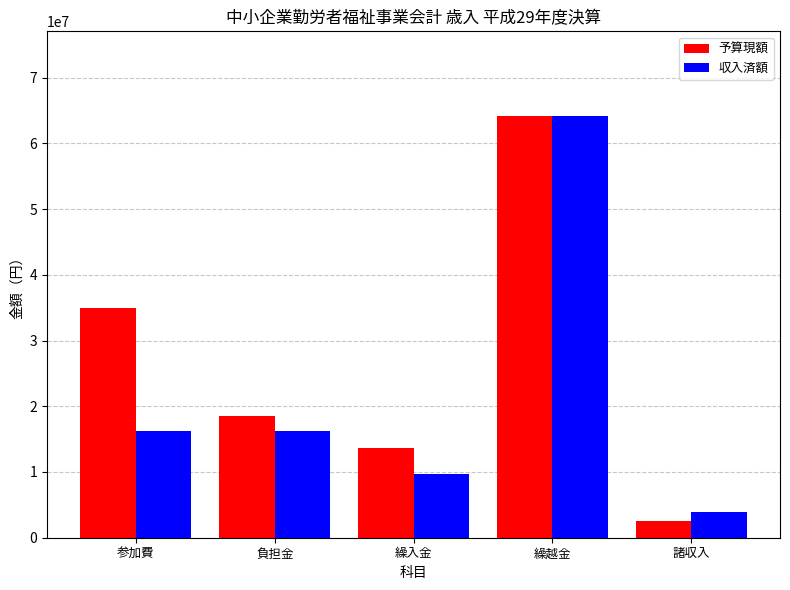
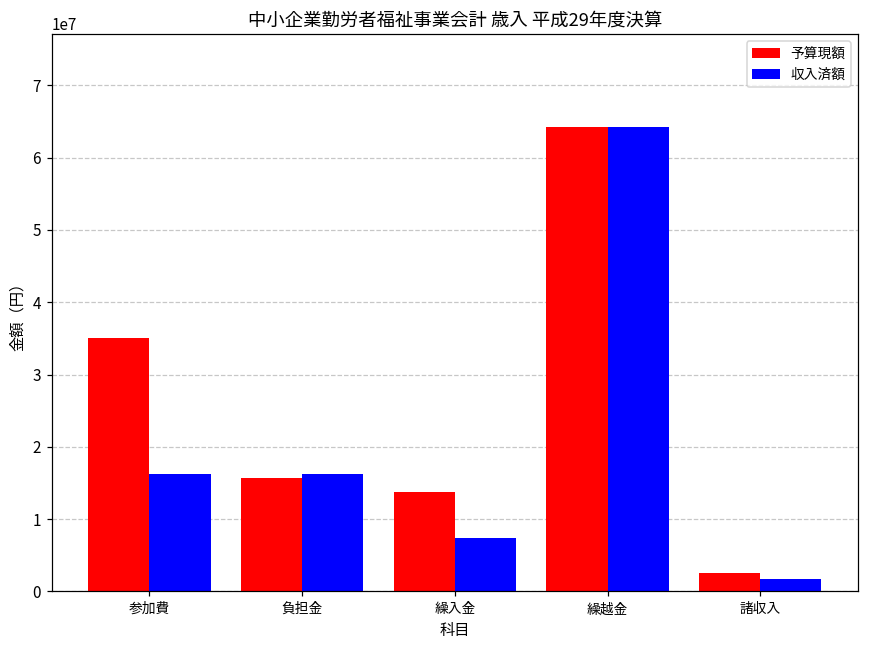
  {
    "予算現額": {
      "参加費": 35000000,
-     "負担金": 19000000,
+     "負担金": 16000000,
      "繰入金": 14000000,
      "繰越金": 64000000,
      "諸収入": 3000000
    },
    "収入済額": {
      "参加費": 16000000,
      "負担金": 16000000,
-     "繰入金": 10000000,
+     "繰入金": 7000000,
      "繰越金": 64000000,
-     "諸収入": 4000000
+     "諸収入": 2000000
    }
  }
